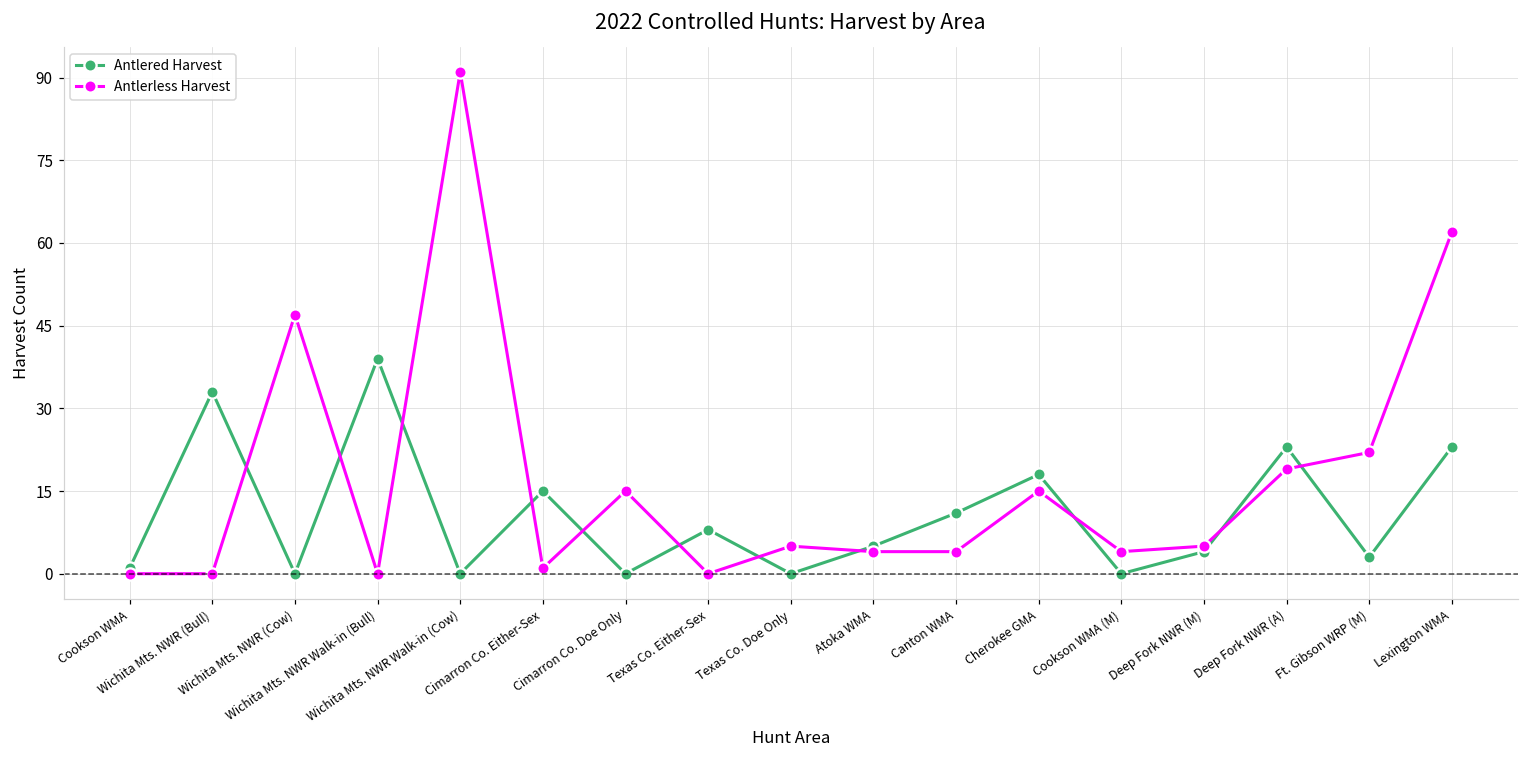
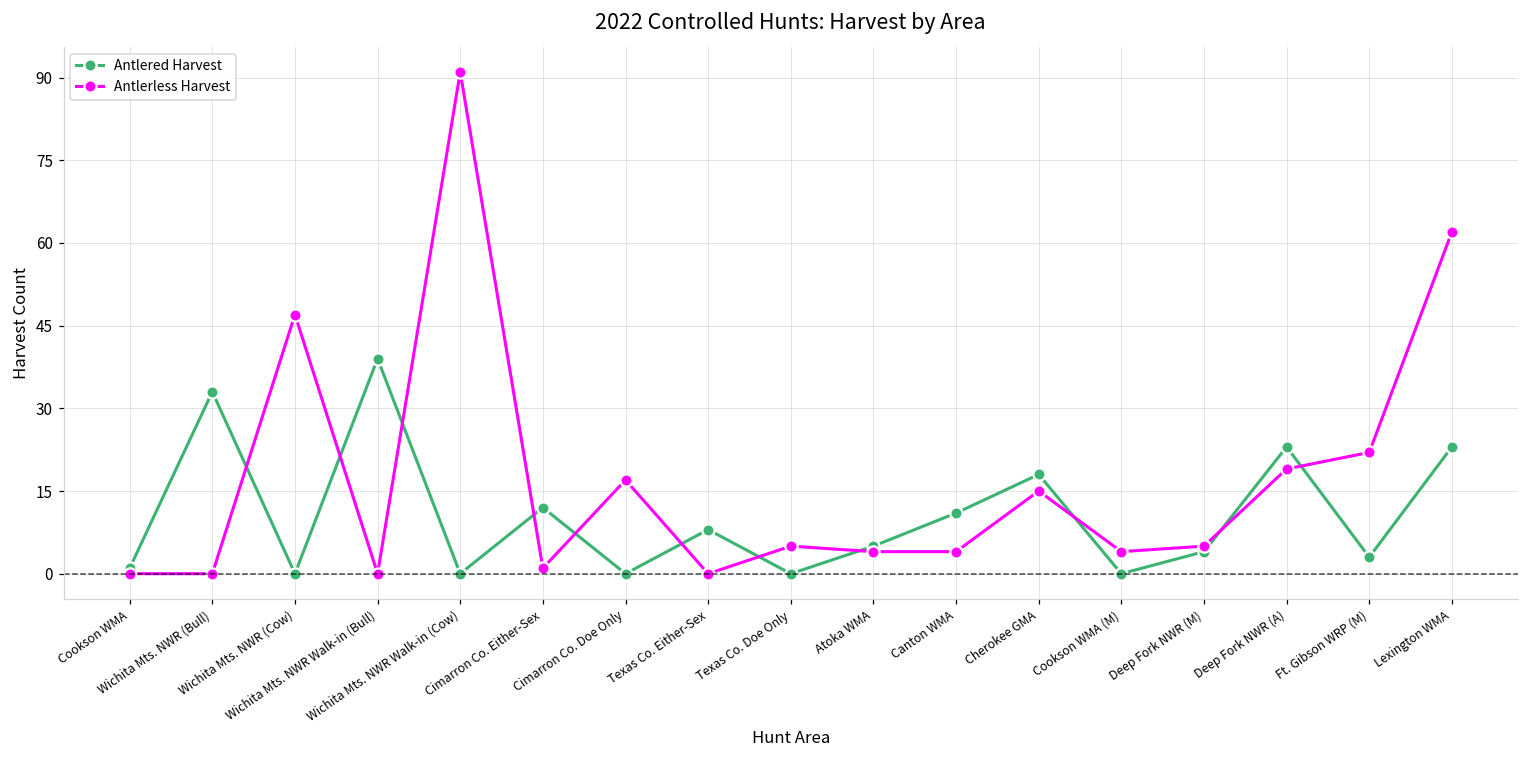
  {
    "Antlered Harvest": {
      "Cookson WMA": 1,
      "Wichita Mts. NWR (Bull)": 33,
      "Wichita Mts. NWR (Cow)": 0,
      "Wichita Mts. NWR Walk-in (Bull)": 39,
      "Wichita Mts. NWR Walk-in (Cow)": 0,
-     "Cimarron Co. Either-Sex": 15,
+     "Cimarron Co. Either-Sex": 12,
      "Cimarron Co. Doe Only": 0,
      "Texas Co. Either-Sex": 8,
      "Texas Co. Doe Only": 0,
      "Atoka WMA": 5,
      "Canton WMA": 11,
      "Cherokee GMA": 18,
      "Cookson WMA (M)": 0,
      "Deep Fork NWR (M)": 4,
      "Deep Fork NWR (A)": 23,
      "Ft. Gibson WRP (M)": 3,
      "Lexington WMA": 23
    },
    "Antlerless Harvest": {
      "Cookson WMA": 0,
      "Wichita Mts. NWR (Bull)": 0,
      "Wichita Mts. NWR (Cow)": 47,
      "Wichita Mts. NWR Walk-in (Bull)": 0,
      "Wichita Mts. NWR Walk-in (Cow)": 91,
      "Cimarron Co. Either-Sex": 1,
-     "Cimarron Co. Doe Only": 15,
+     "Cimarron Co. Doe Only": 17,
      "Texas Co. Either-Sex": 0,
      "Texas Co. Doe Only": 5,
      "Atoka WMA": 4,
      "Canton WMA": 4,
      "Cherokee GMA": 15,
      "Cookson WMA (M)": 4,
      "Deep Fork NWR (M)": 5,
      "Deep Fork NWR (A)": 19,
      "Ft. Gibson WRP (M)": 22,
      "Lexington WMA": 62
    }
  }
